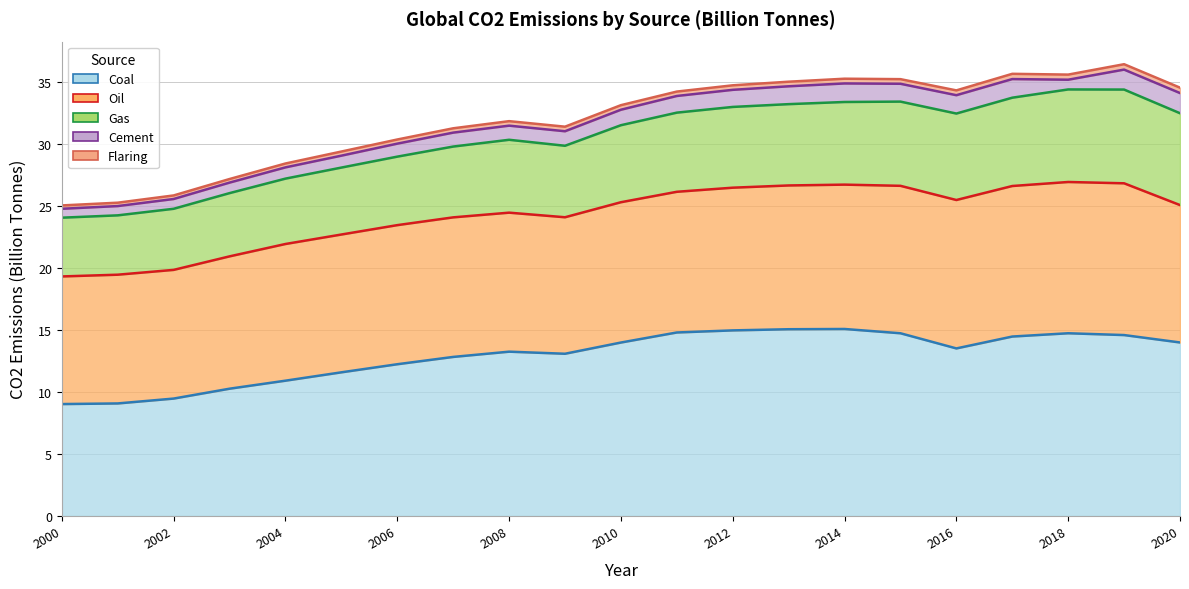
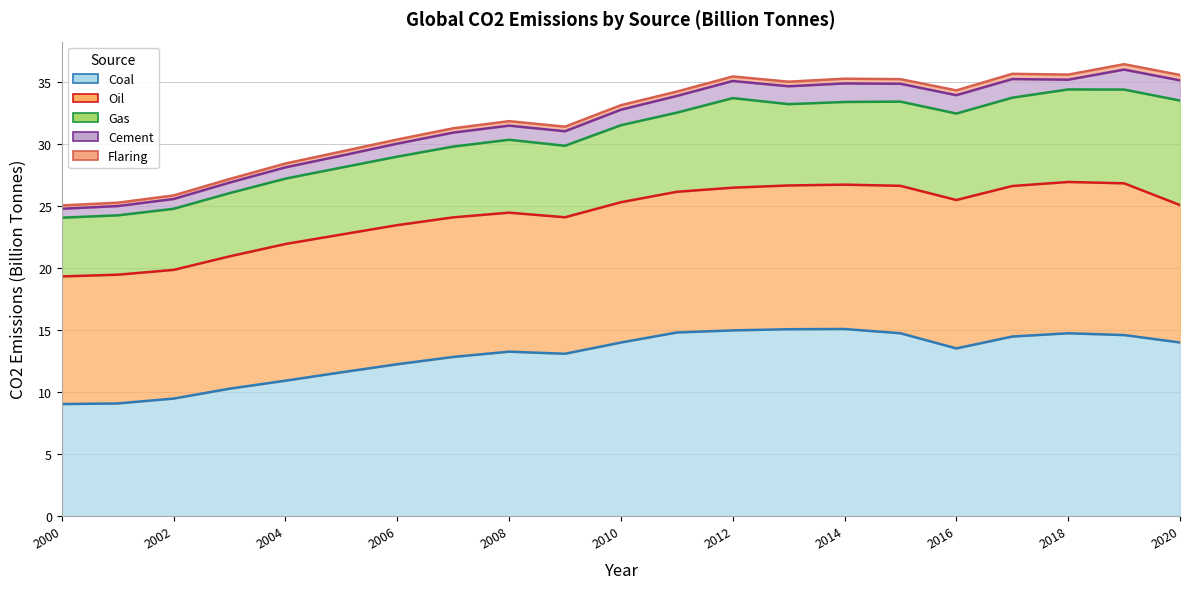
  {
    "Coal": {
      "2000": 9.0,
      "2002": 9.5,
      "2004": 10.9,
      "2006": 12.2,
      "2008": 13.2,
      "2010": 14.0,
      "2012": 14.9,
      "2014": 15.1,
      "2016": 13.5,
      "2018": 14.7,
      "2020": 14.0
    },
    "Gas": {
      "2000": 4.7,
      "2002": 4.9,
      "2004": 5.3,
      "2006": 5.5,
      "2008": 5.9,
      "2010": 6.2,
-     "2012": 6.5,
+     "2012": 7.2,
      "2014": 6.7,
      "2016": 7.0,
      "2018": 7.5,
-     "2020": 7.4
+     "2020": 8.4
    },
    "Cement": {
      "2000": 0.7,
      "2002": 0.8,
      "2004": 0.9,
      "2006": 1.0,
      "2008": 1.1,
      "2010": 1.2,
      "2012": 1.4,
      "2014": 1.5,
      "2016": 1.5,
      "2018": 0.8,
      "2020": 1.6
    }
  }
